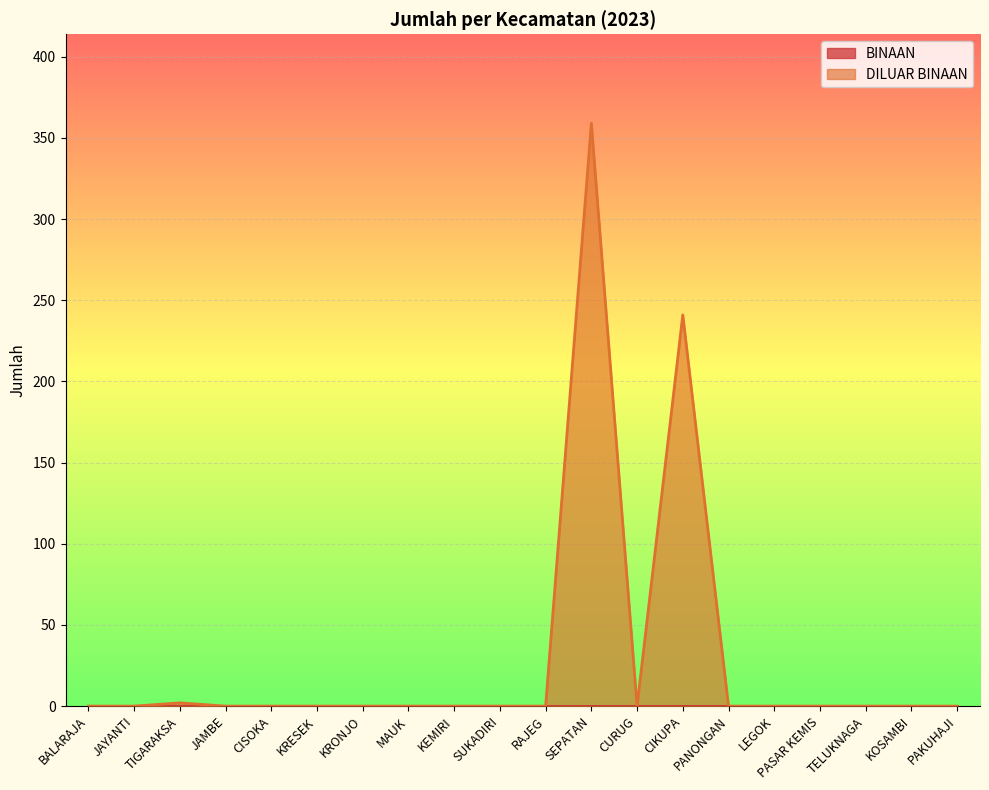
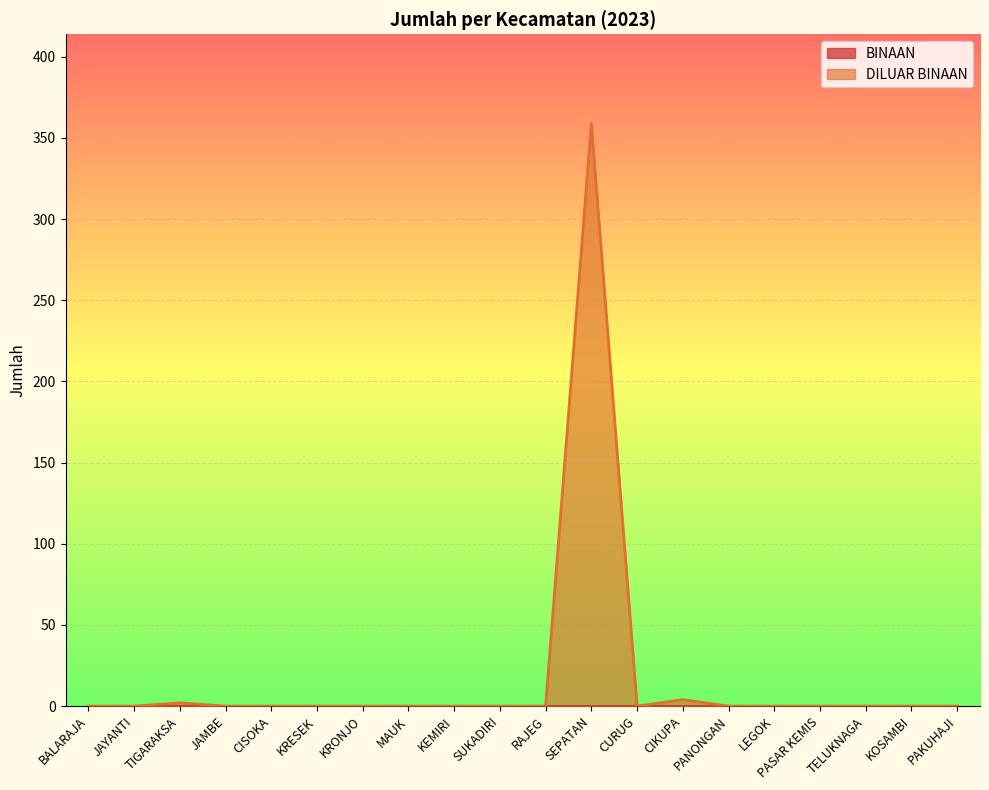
  {
    "BINAAN": {
      "TIGARAKSA": 0,
      "SEPATAN": 0,
      "CIKUPA": 0
    },
    "DILUAR BINAAN": {
      "TIGARAKSA": 2,
      "SEPATAN": 359,
-     "CIKUPA": 241
+     "CIKUPA": 4
    }
  }
